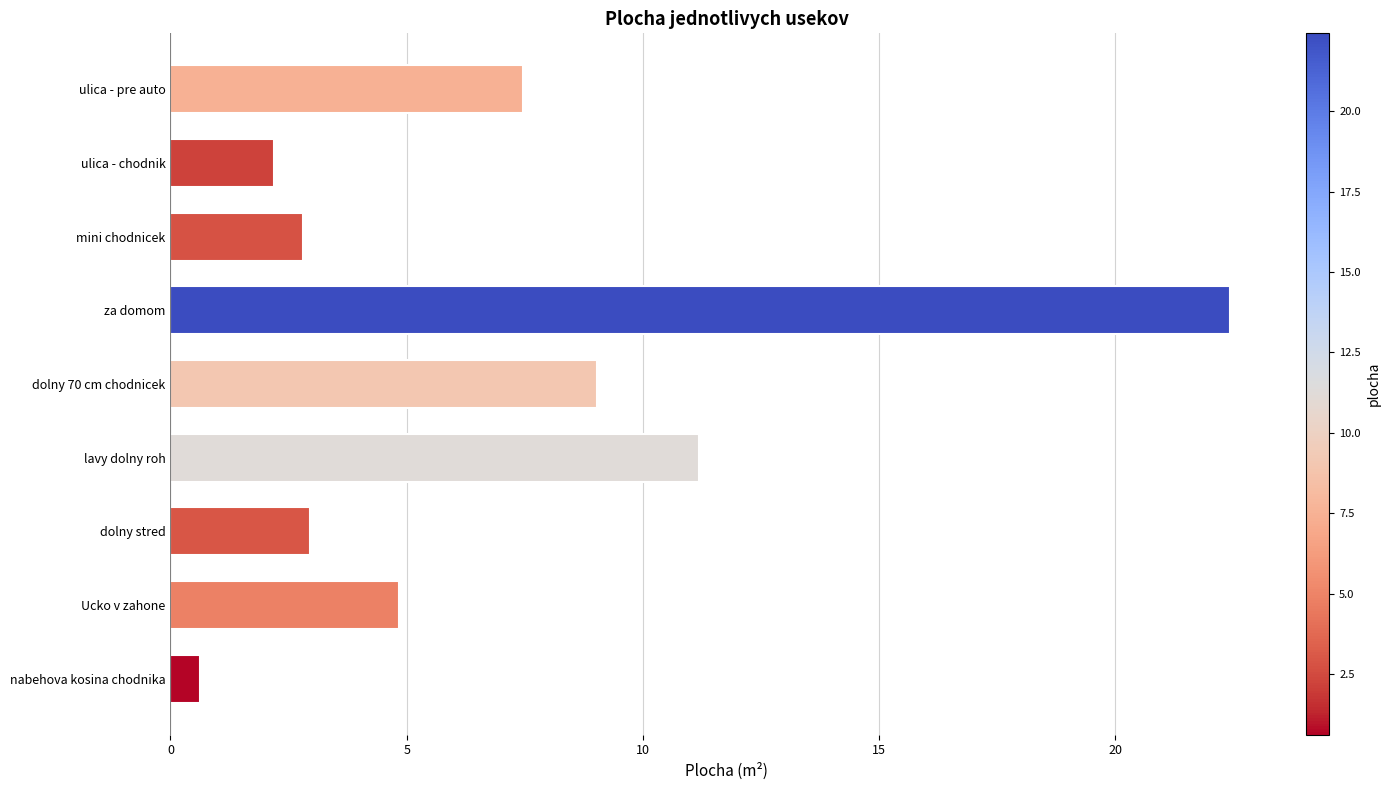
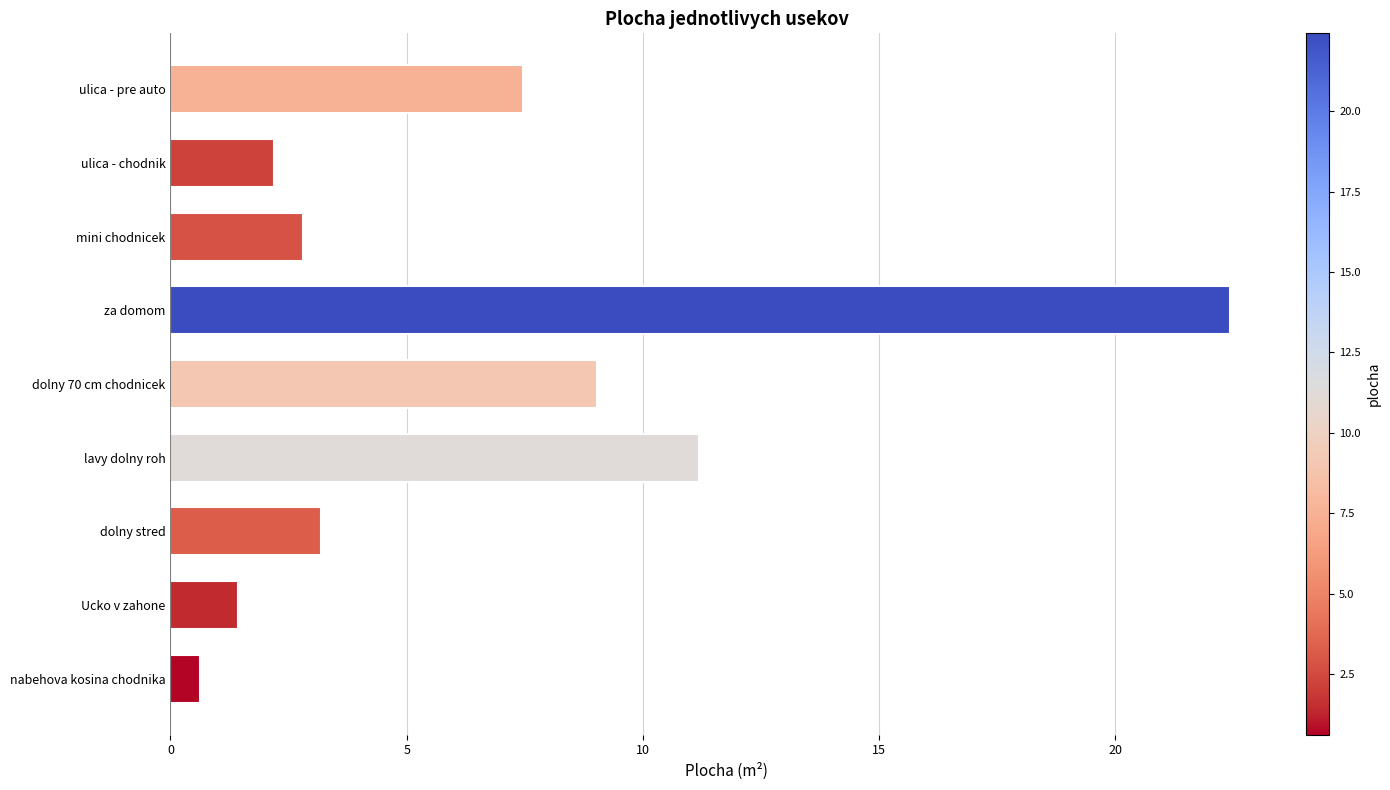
  {
    "ulica - pre auto": 7.5,
    "ulica - chodnik": 2.2,
    "mini chodnicek": 2.8,
    "za domom": 22.4,
    "dolny 70 cm chodnicek": 9.0,
    "lavy dolny roh": 11.2,
-   "dolny stred": 3.0,
-   "Ucko v zahone": 4.8,
+   "dolny stred": 3.2,
+   "Ucko v zahone": 1.4,
    "nabehova kosina chodnika": 0.6
  }
